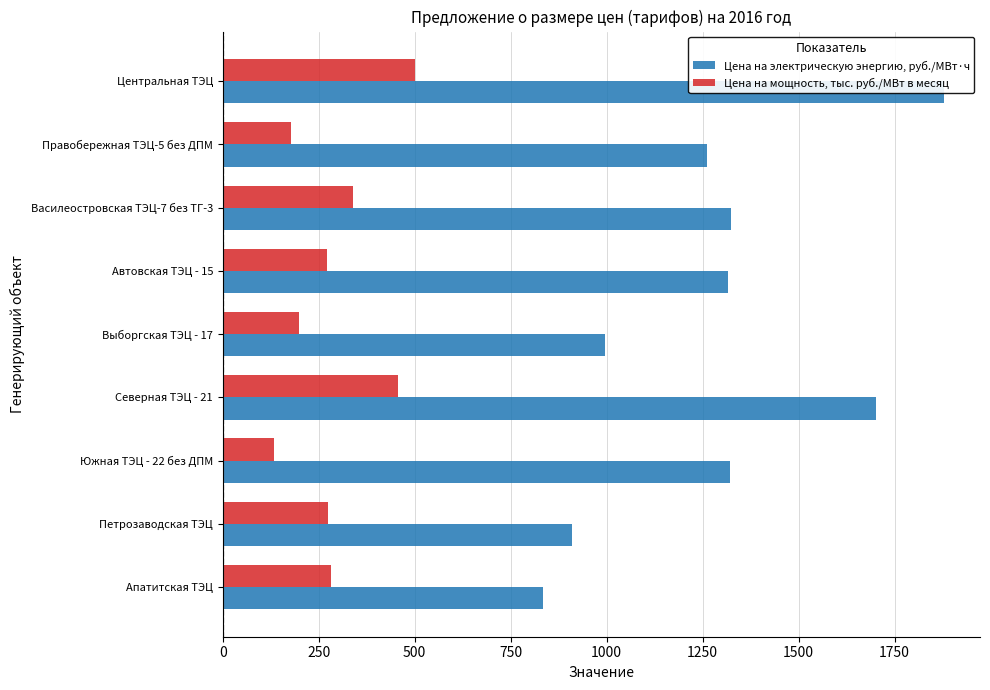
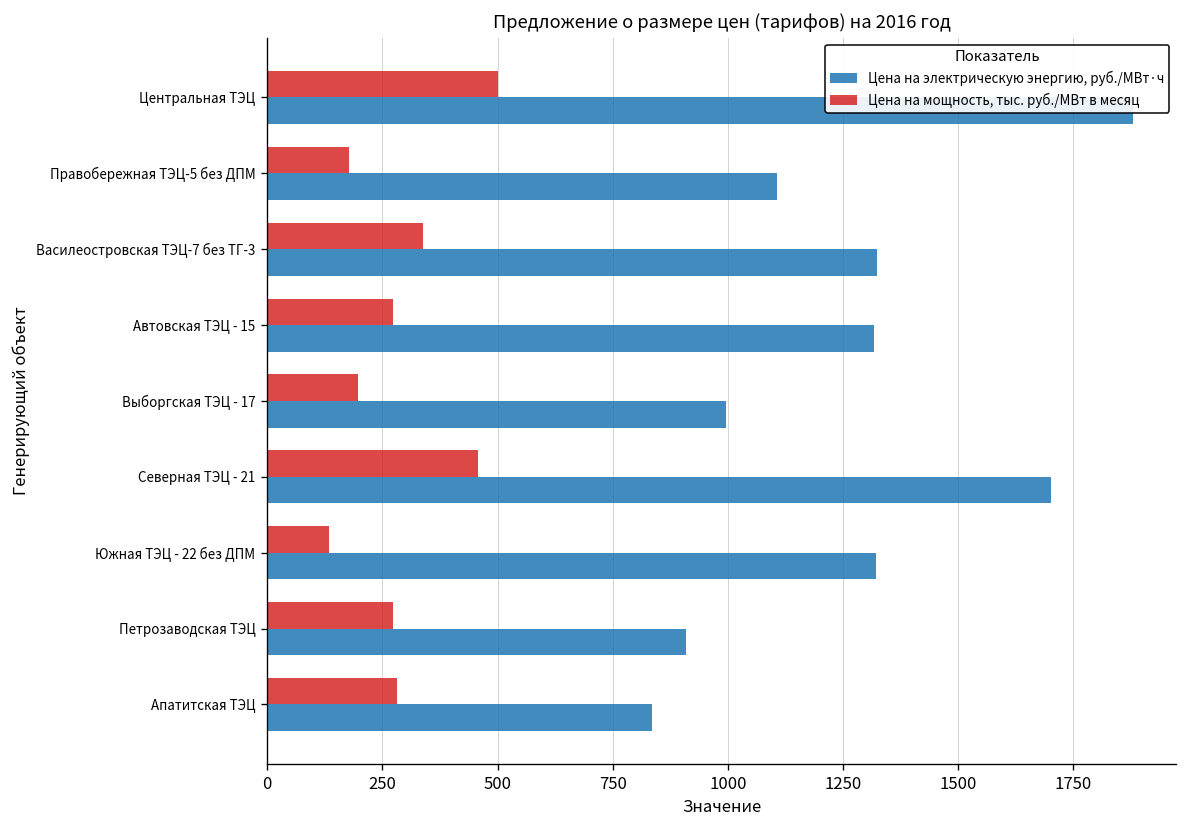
  {
    "Цена на электрическую энергию, руб./МВт·ч": {
-     "Правобережная ТЭЦ-5 без ДПМ": 1260,
+     "Правобережная ТЭЦ-5 без ДПМ": 1110,
      "Василеостровская ТЭЦ-7 без ТГ-3": 1320,
      "Автовская ТЭЦ - 15": 1320,
      "Выборгская ТЭЦ - 17": 1000,
      "Северная ТЭЦ - 21": 1700,
      "Южная ТЭЦ - 22 без ДПМ": 1320,
      "Петрозаводская ТЭЦ": 910,
      "Апатитская ТЭЦ": 830
    },
    "Цена на мощность, тыс. руб./МВт в месяц": {
      "Центральная ТЭЦ": 500,
      "Правобережная ТЭЦ-5 без ДПМ": 180,
      "Василеостровская ТЭЦ-7 без ТГ-3": 340,
      "Автовская ТЭЦ - 15": 270,
      "Выборгская ТЭЦ - 17": 200,
      "Северная ТЭЦ - 21": 460,
      "Южная ТЭЦ - 22 без ДПМ": 130,
      "Петрозаводская ТЭЦ": 270,
      "Апатитская ТЭЦ": 280
    }
  }
